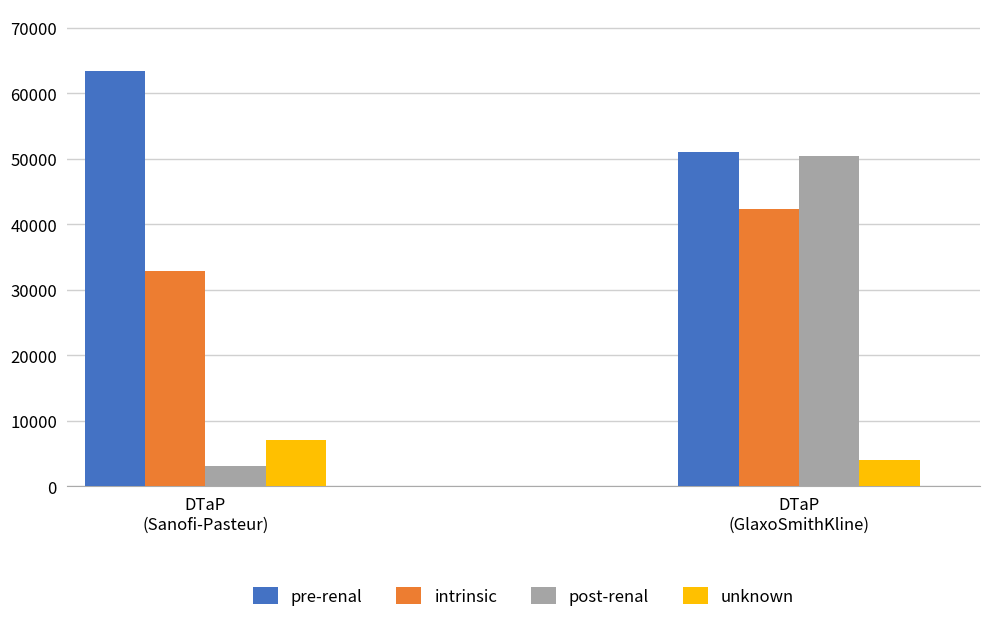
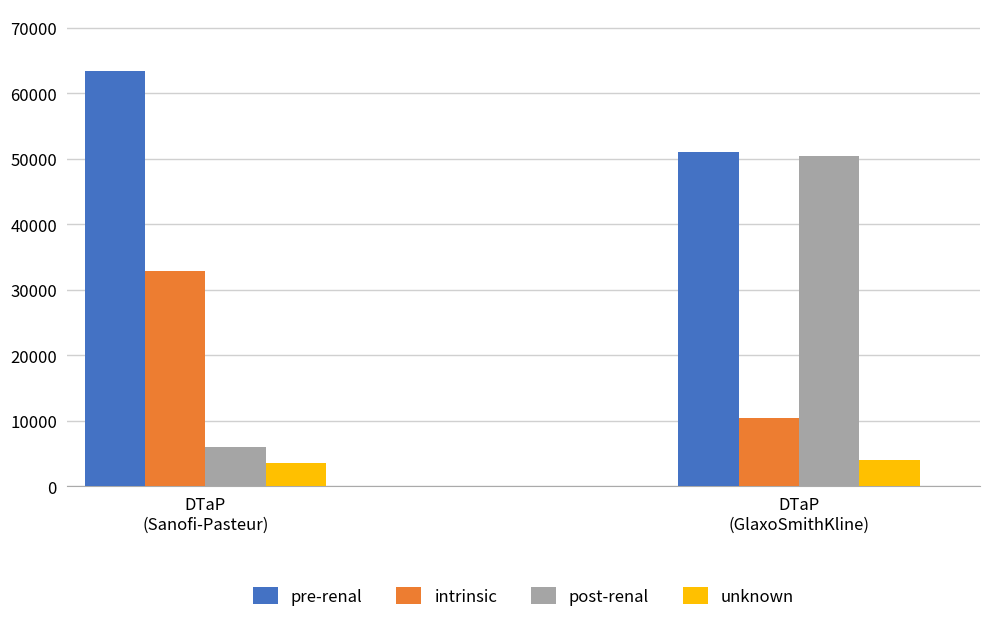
  {
    "pre-renal": {
      "DTaP (Sanofi-Pasteur)": 63000,
      "DTaP (GlaxoSmithKline)": 51000
    },
    "intrinsic": {
      "DTaP (Sanofi-Pasteur)": 33000,
-     "DTaP (GlaxoSmithKline)": 42000
+     "DTaP (GlaxoSmithKline)": 10000
    },
    "post-renal": {
-     "DTaP (Sanofi-Pasteur)": 3000,
+     "DTaP (Sanofi-Pasteur)": 6000,
      "DTaP (GlaxoSmithKline)": 50000
    },
    "unknown": {
-     "DTaP (Sanofi-Pasteur)": 7000,
+     "DTaP (Sanofi-Pasteur)": 4000,
      "DTaP (GlaxoSmithKline)": 4000
    }
  }
